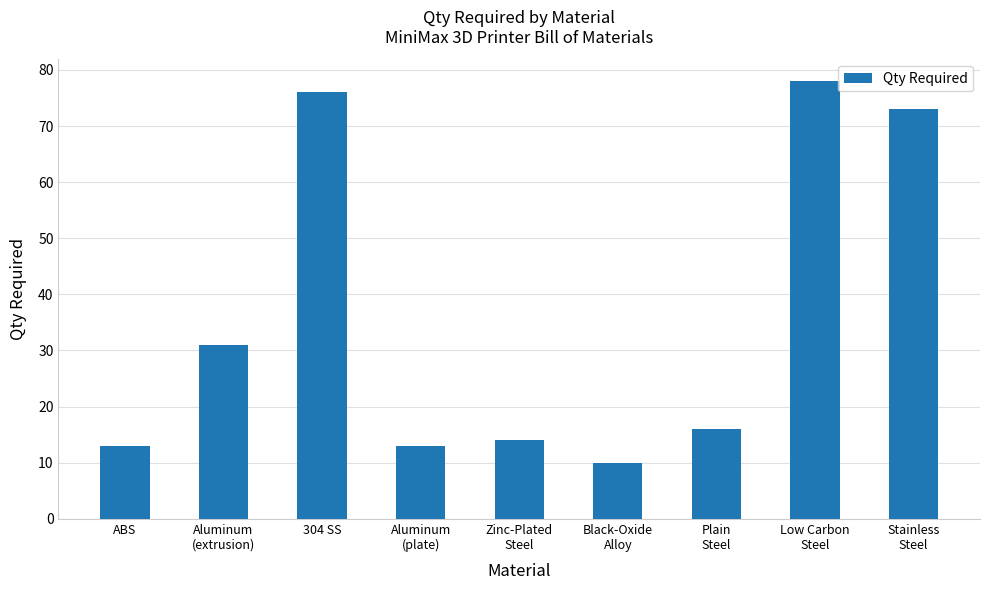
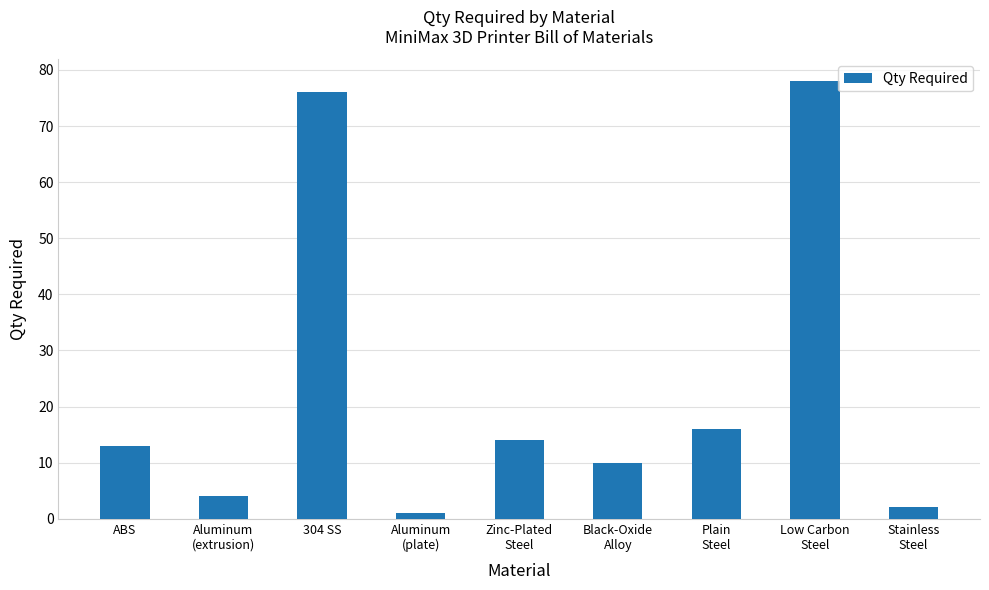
  {
    "ABS": 13,
-   "Aluminum (extrusion)": 31,
+   "Aluminum (extrusion)": 4,
    "304 SS": 76,
-   "Aluminum (plate)": 13,
+   "Aluminum (plate)": 1,
    "Zinc-Plated Steel": 14,
    "Black-Oxide Alloy": 10,
    "Plain Steel": 16,
    "Low Carbon Steel": 78,
-   "Stainless Steel": 73
+   "Stainless Steel": 2
  }
